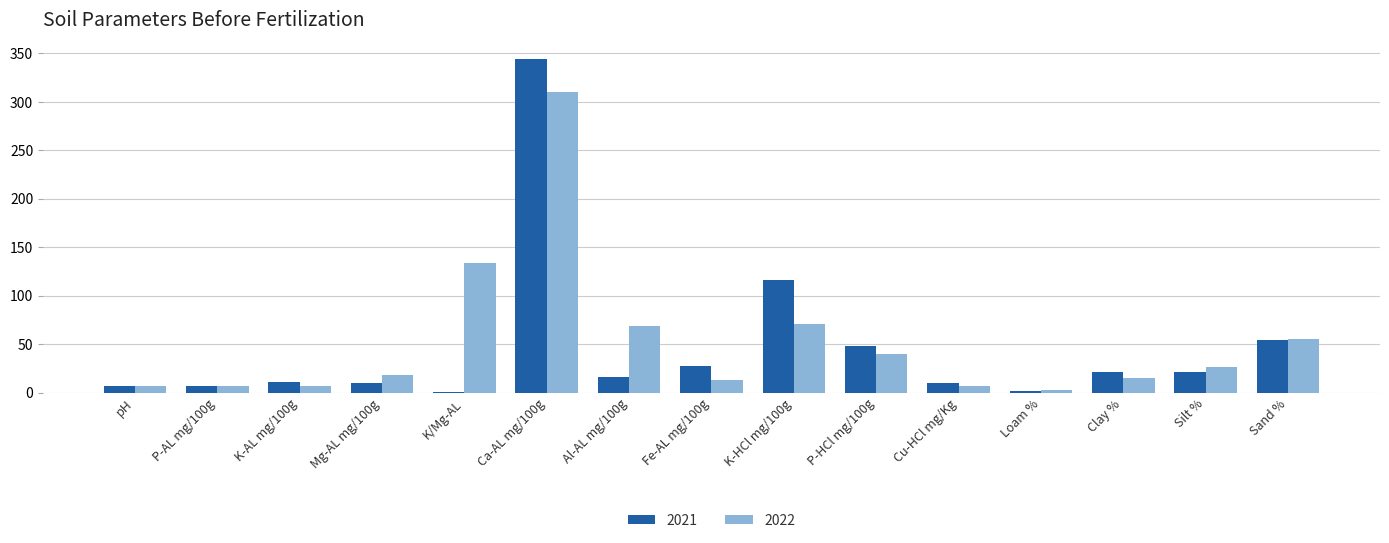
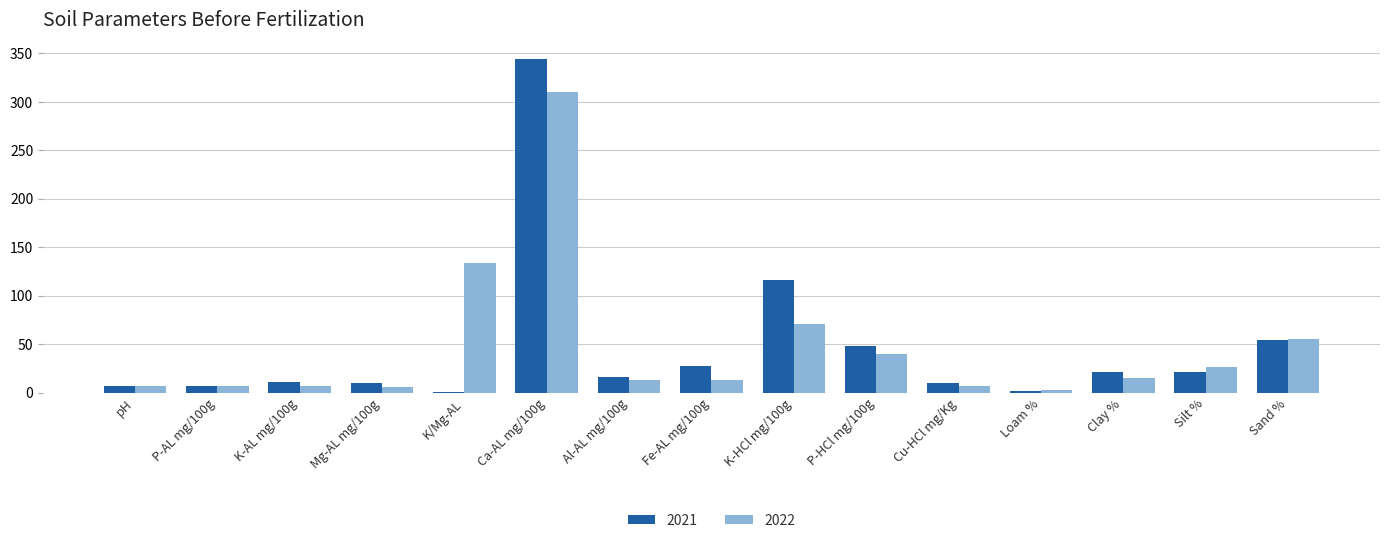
  {
    "2021": {
      "pH": 10,
      "P-AL mg/100g": 10,
      "K-AL mg/100g": 10,
      "Mg-AL mg/100g": 10,
      "Ca-AL mg/100g": 340,
      "Al-AL mg/100g": 20,
      "Fe-AL mg/100g": 30,
      "K-HCl mg/100g": 120,
      "P-HCl mg/100g": 50,
      "Cu-HCl mg/Kg": 10,
      "Clay %": 20,
      "Silt %": 20,
      "Sand %": 50
    },
    "2022": {
      "pH": 10,
      "P-AL mg/100g": 10,
      "K-AL mg/100g": 10,
-     "Mg-AL mg/100g": 20,
+     "Mg-AL mg/100g": 10,
      "K/Mg-AL": 130,
      "Ca-AL mg/100g": 310,
-     "Al-AL mg/100g": 70,
+     "Al-AL mg/100g": 10,
      "Fe-AL mg/100g": 10,
      "K-HCl mg/100g": 70,
      "P-HCl mg/100g": 40,
      "Cu-HCl mg/Kg": 10,
      "Loam %": 0,
      "Clay %": 20,
      "Silt %": 30,
      "Sand %": 60
    }
  }
